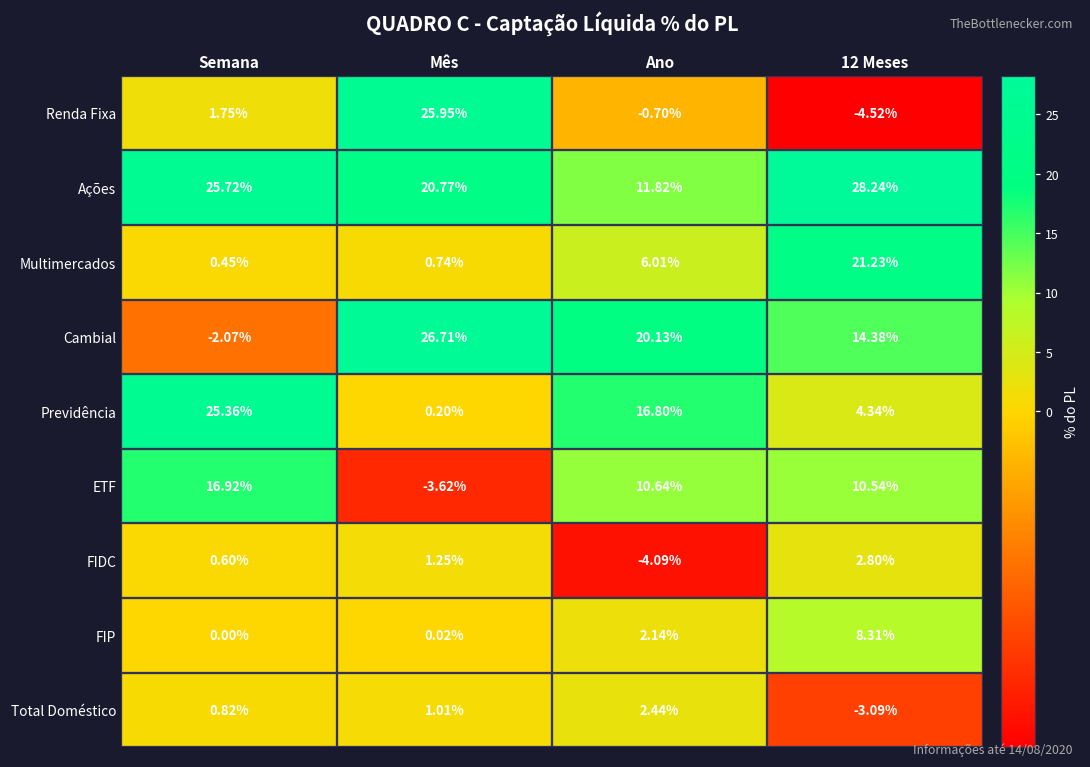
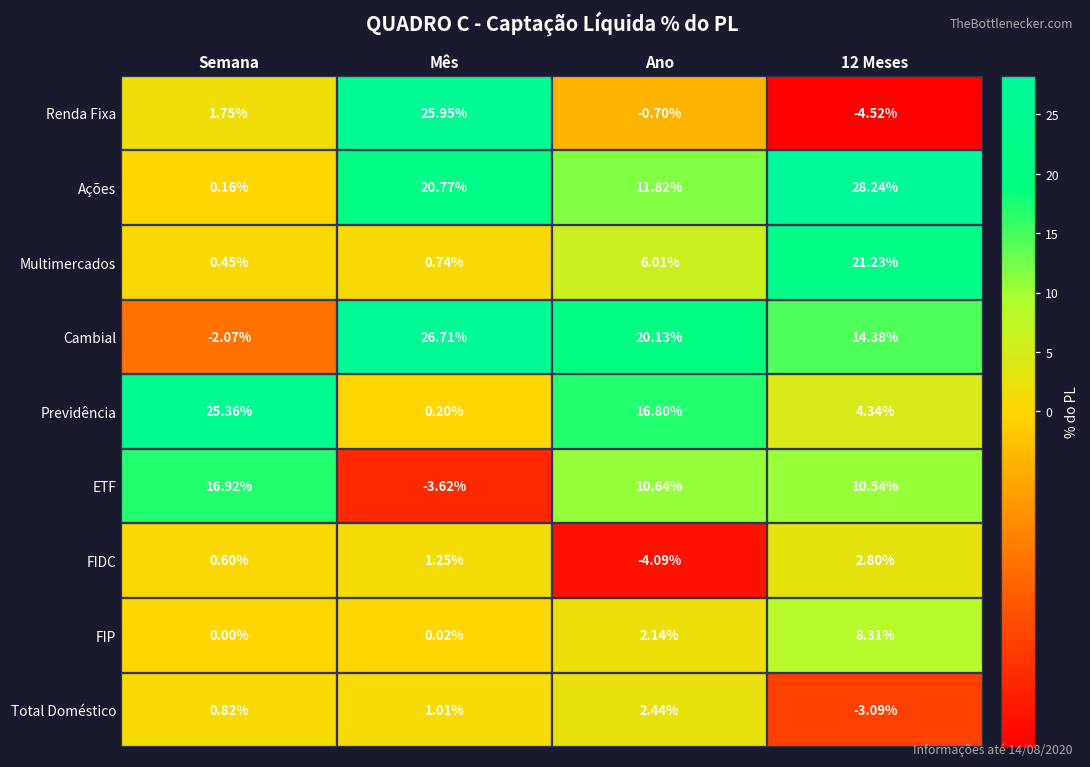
  {
    "Renda Fixa": {
      "Semana": "1.75%",
      "Mês": "25.95%",
      "Ano": "-0.70%",
      "12 Meses": "-4.52%"
    },
    "Ações": {
-     "Semana": "25.72%",
+     "Semana": "0.16%",
      "Mês": "20.77%",
      "Ano": "11.82%",
      "12 Meses": "28.24%"
    },
    "Multimercados": {
      "Semana": "0.45%",
      "Mês": "0.74%",
      "Ano": "6.01%",
      "12 Meses": "21.23%"
    },
    "Cambial": {
      "Semana": "-2.07%",
      "Mês": "26.71%",
      "Ano": "20.13%",
      "12 Meses": "14.38%"
    },
    "Previdência": {
      "Semana": "25.36%",
      "Mês": "0.20%",
      "Ano": "16.80%",
      "12 Meses": "4.34%"
    },
    "ETF": {
      "Semana": "16.92%",
      "Mês": "-3.62%",
      "Ano": "10.64%",
      "12 Meses": "10.54%"
    },
    "FIDC": {
      "Semana": "0.60%",
      "Mês": "1.25%",
      "Ano": "-4.09%",
      "12 Meses": "2.80%"
    },
    "FIP": {
      "Semana": "0.00%",
      "Mês": "0.02%",
      "Ano": "2.14%",
      "12 Meses": "8.31%"
    },
    "Total Doméstico": {
      "Semana": "0.82%",
      "Mês": "1.01%",
      "Ano": "2.44%",
      "12 Meses": "-3.09%"
    }
  }
